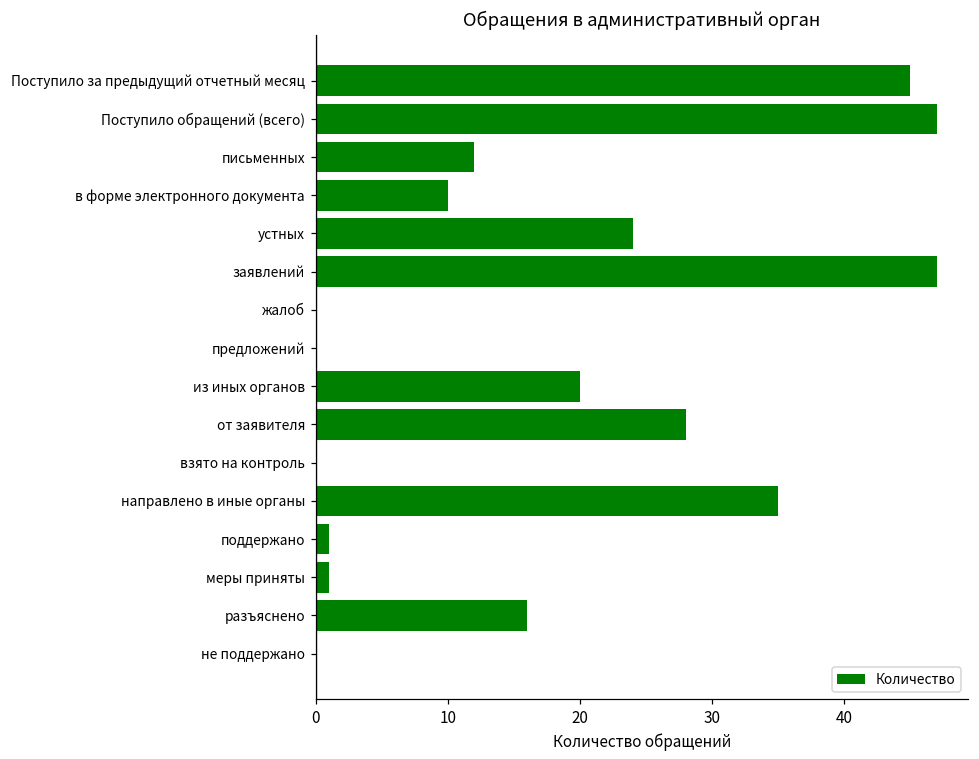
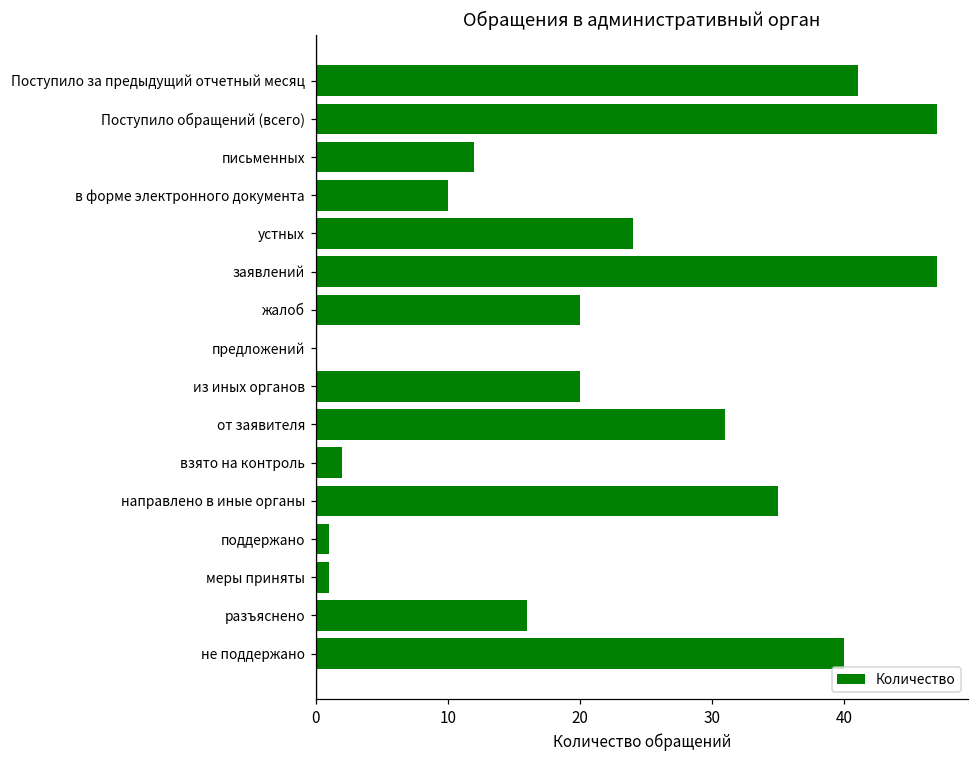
  {
-   "Поступило за предыдущий отчетный месяц": 45,
+   "Поступило за предыдущий отчетный месяц": 41,
    "Поступило обращений (всего)": 47,
    "письменных": 12,
    "в форме электронного документа": 10,
    "устных": 24,
    "заявлений": 47,
-   "жалоб": 0,
+   "жалоб": 20,
    "предложений": 0,
    "из иных органов": 20,
-   "от заявителя": 28,
-   "взято на контроль": 0,
+   "от заявителя": 31,
+   "взято на контроль": 2,
    "направлено в иные органы": 35,
    "поддержано": 1,
    "меры приняты": 1,
    "разъяснено": 16,
-   "не поддержано": 0
+   "не поддержано": 40
  }
